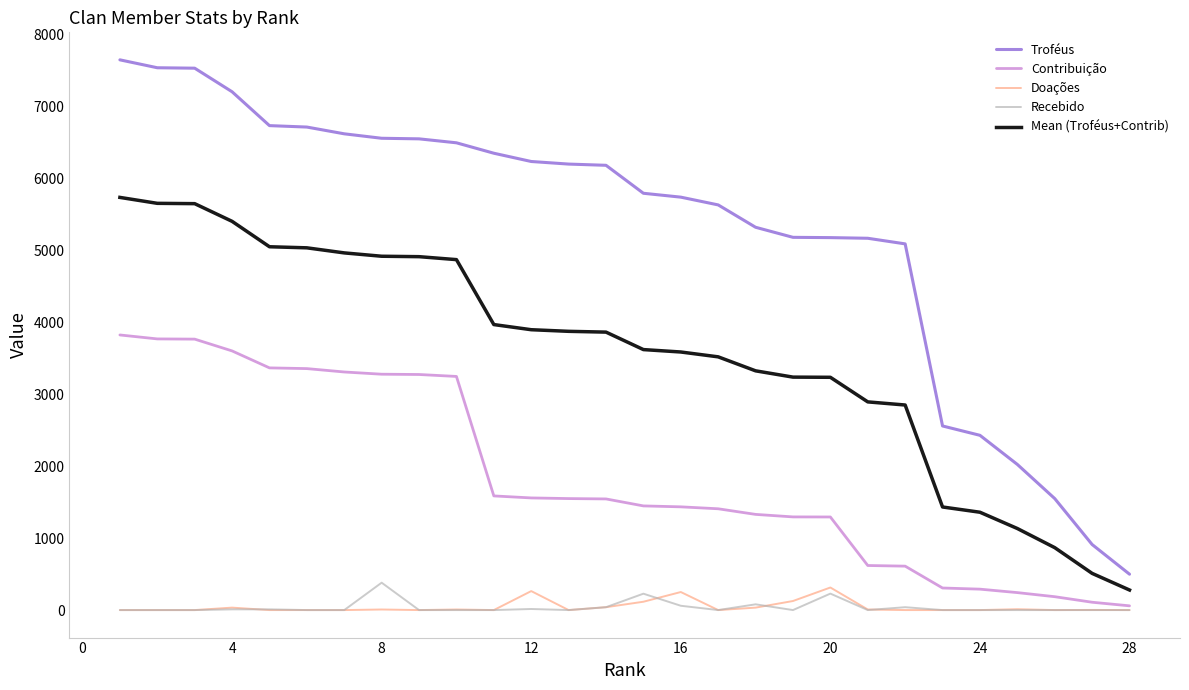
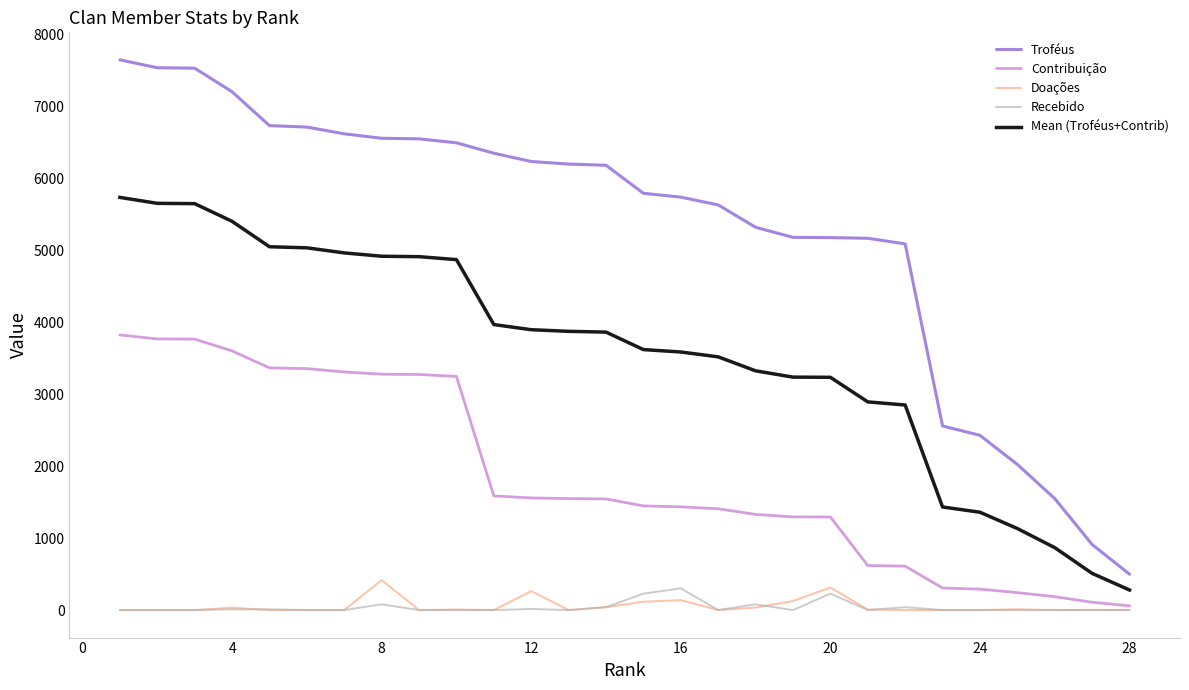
  {
    "Doações": {
-     "8": 0,
+     "8": 400,
      "12": 300,
-     "16": 300,
+     "16": 100,
      "20": 300
    },
    "Recebido": {
-     "8": 400,
+     "8": 100,
      "12": 0,
-     "16": 100,
+     "16": 300,
      "20": 200
    },
    "Mean (Troféus+Contrib)": {
      "4": 5400,
      "8": 4900,
      "12": 3900,
      "16": 3600,
      "20": 3200,
      "24": 1400,
      "28": 300
    }
  }
